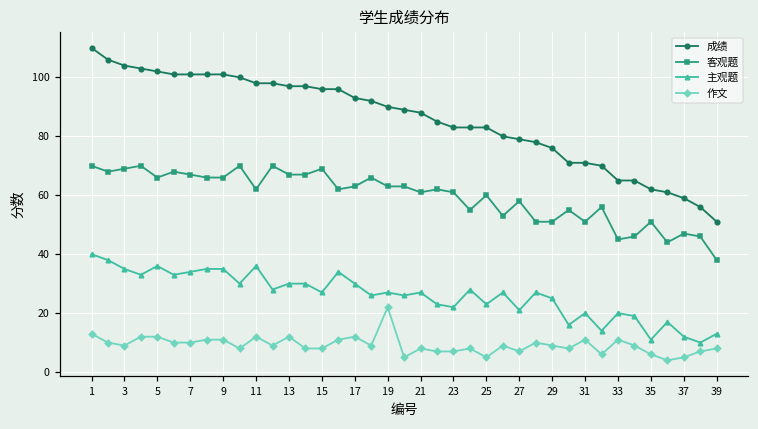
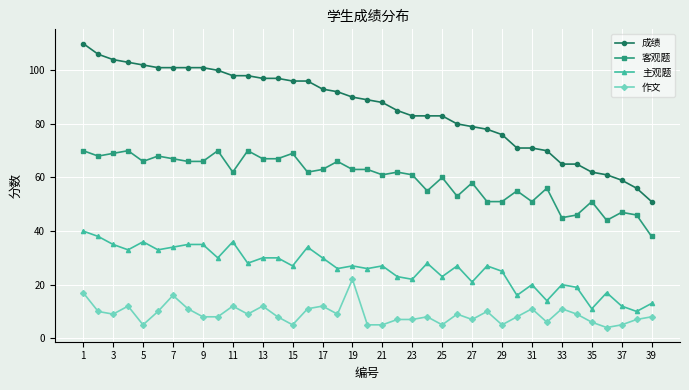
  {
    "作文": {
-     "1": 13,
+     "1": 17,
      "3": 9,
-     "5": 12,
-     "7": 10,
-     "9": 11,
+     "5": 5,
+     "7": 16,
+     "9": 8,
      "11": 12,
      "13": 12,
-     "15": 8,
+     "15": 5,
      "17": 12,
      "19": 22,
-     "21": 8,
+     "21": 5,
      "23": 7,
      "25": 5,
      "27": 7,
-     "29": 9,
+     "29": 5,
      "31": 11,
      "33": 11,
      "35": 6,
      "37": 5,
      "39": 8
    }
  }
